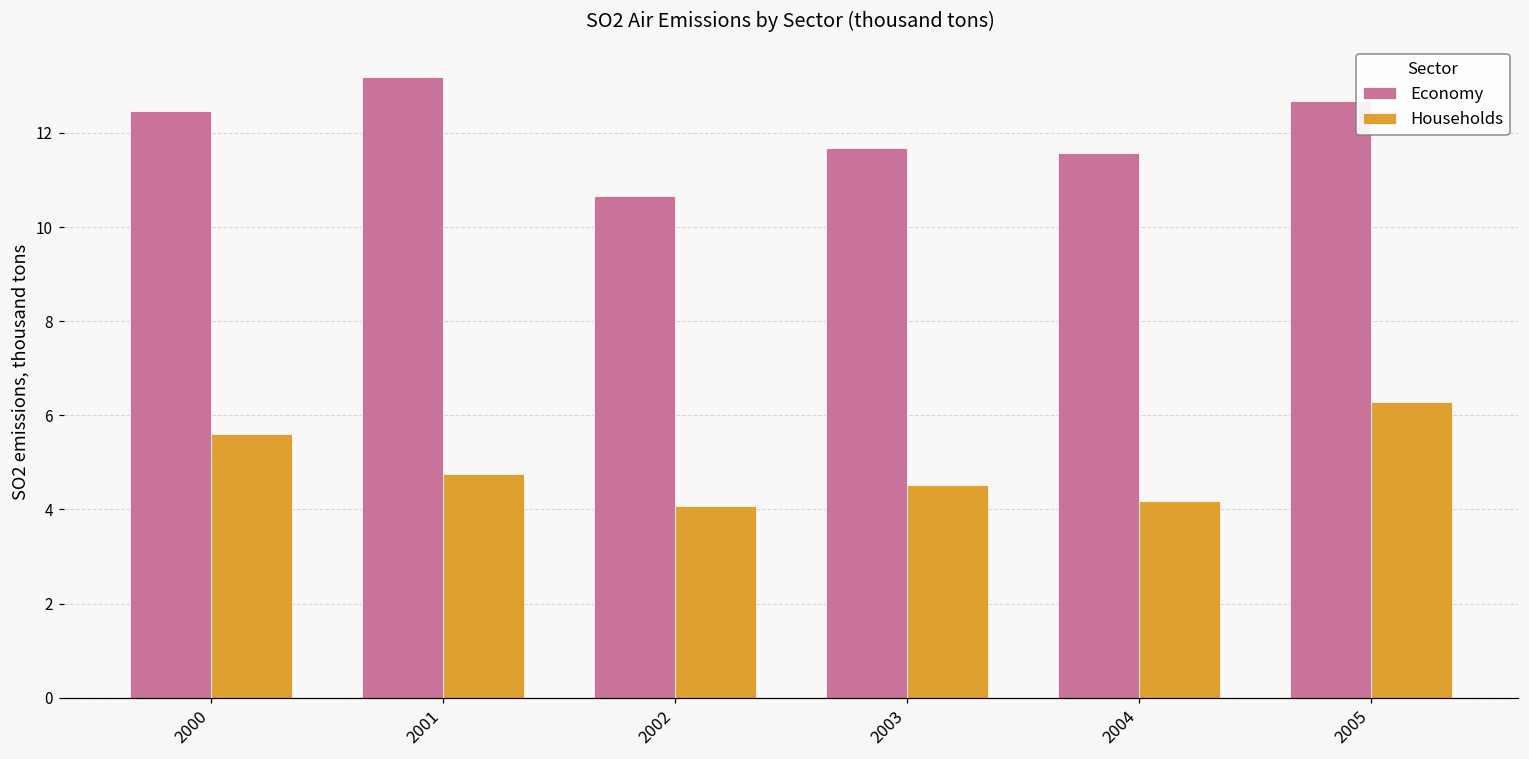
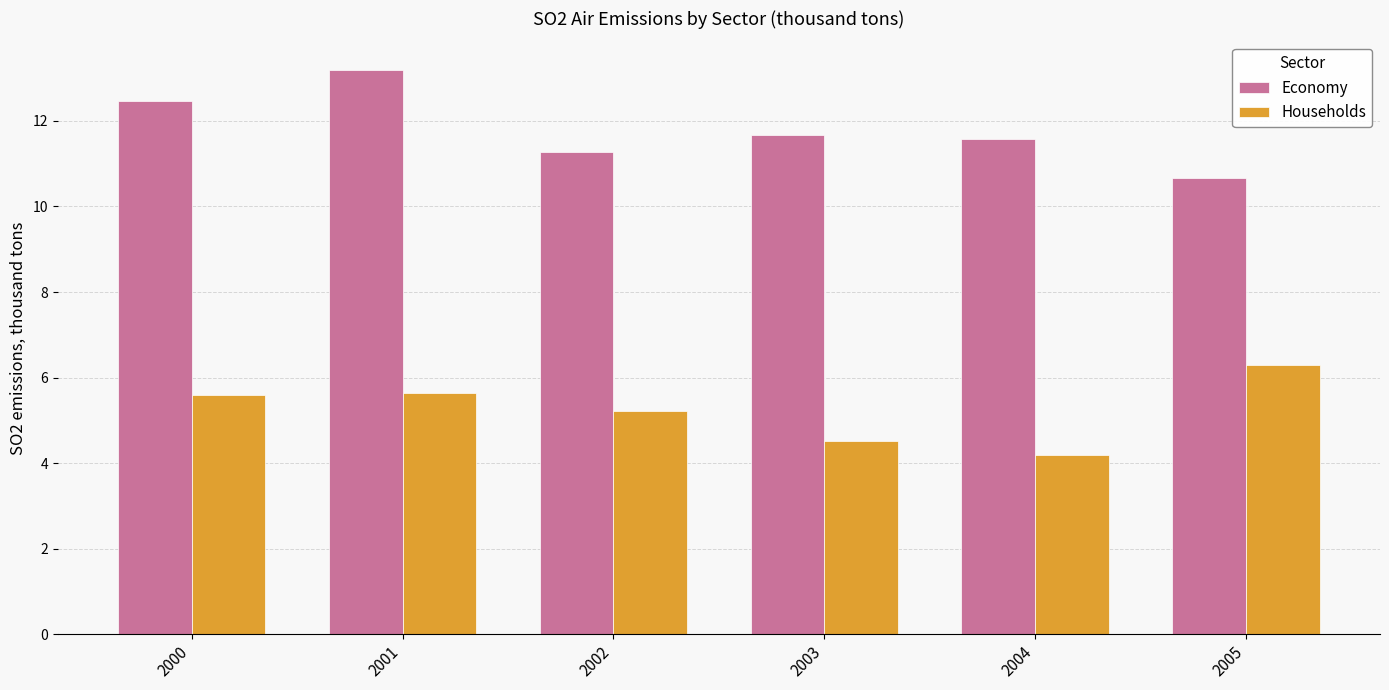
  {
    "Economy": {
      "2000": 12.5,
      "2001": 13.2,
-     "2002": 10.7,
+     "2002": 11.3,
      "2003": 11.7,
      "2004": 11.6,
-     "2005": 12.7
+     "2005": 10.7
    },
    "Households": {
      "2000": 5.6,
-     "2001": 4.7,
-     "2002": 4.1,
+     "2001": 5.6,
+     "2002": 5.2,
      "2003": 4.5,
      "2004": 4.2,
      "2005": 6.3
    }
  }
